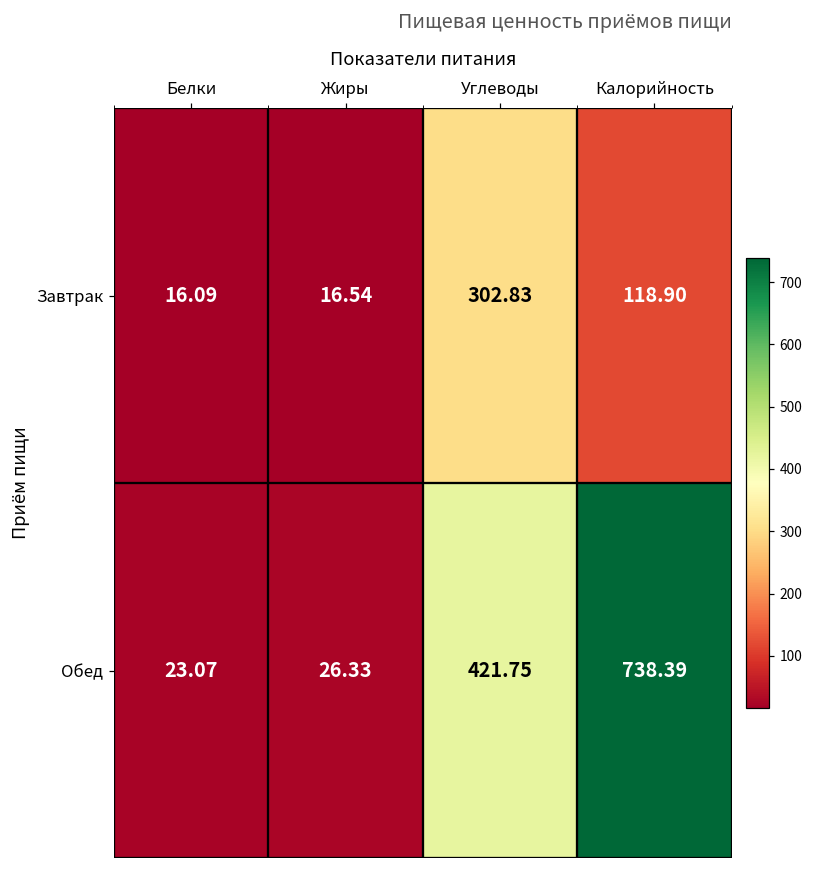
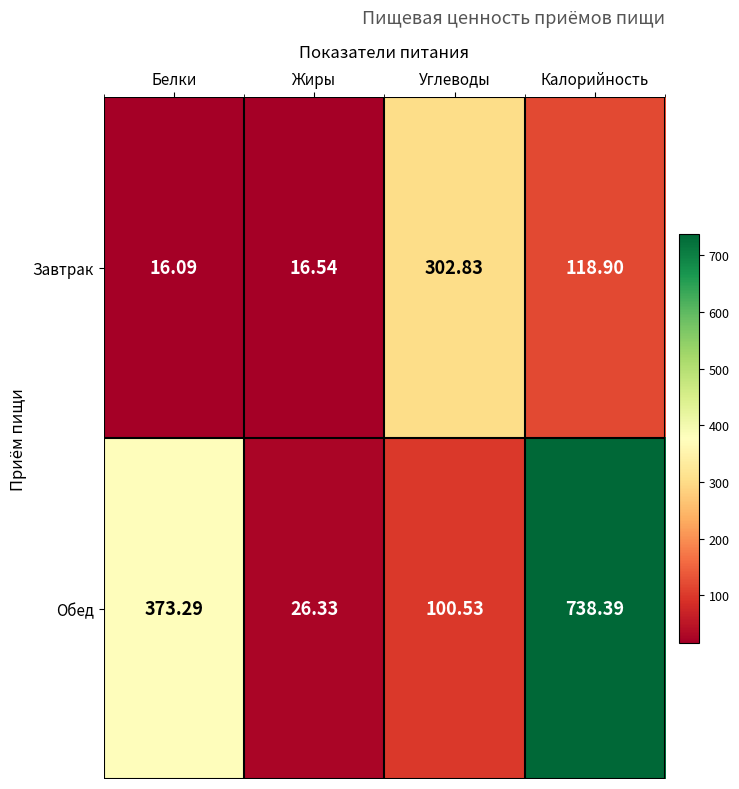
  {
    "Завтрак": {
      "Белки": 16.09,
      "Жиры": 16.54,
      "Углеводы": 302.83,
      "Калорийность": 118.90
    },
    "Обед": {
-     "Белки": 23.07,
+     "Белки": 373.29,
      "Жиры": 26.33,
-     "Углеводы": 421.75,
+     "Углеводы": 100.53,
      "Калорийность": 738.39
    }
  }
